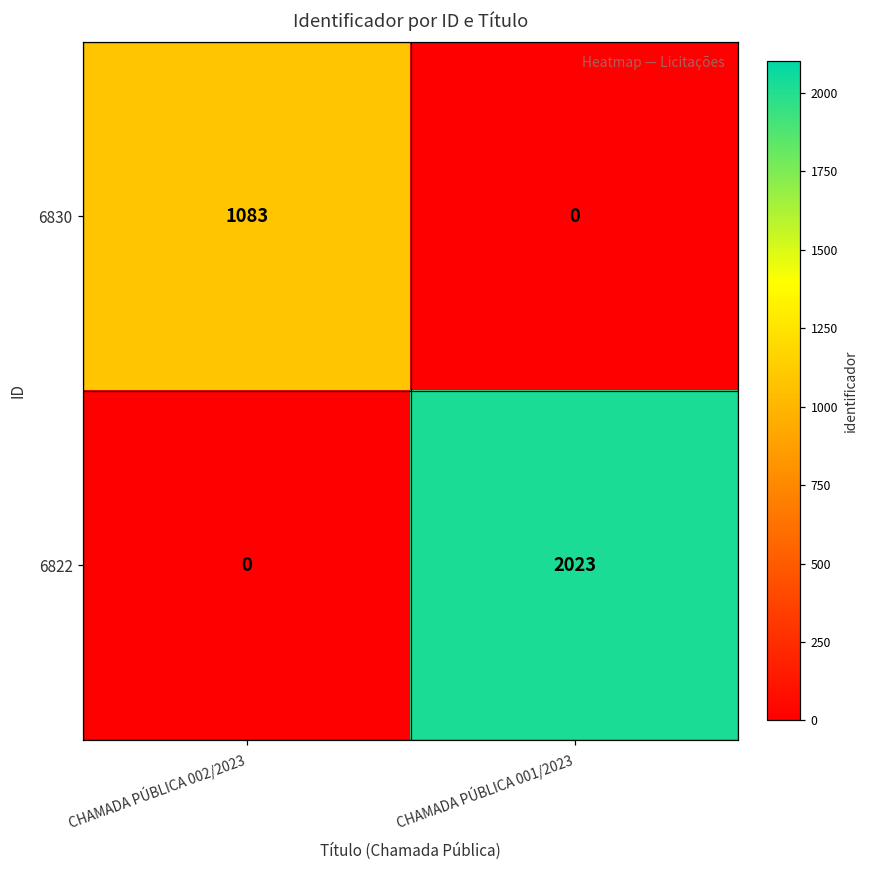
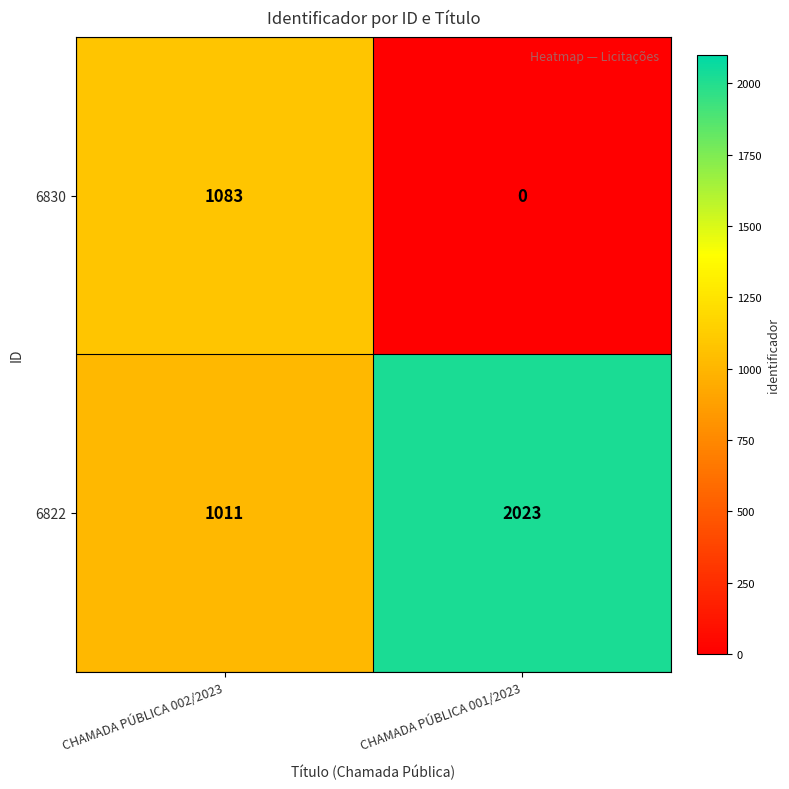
  {
    "6830": {
      "CHAMADA PÚBLICA 002/2023": 1083
    },
    "6822": {
-     "CHAMADA PÚBLICA 002/2023": 0,
+     "CHAMADA PÚBLICA 002/2023": 1011,
      "CHAMADA PÚBLICA 001/2023": 2023
    }
  }
